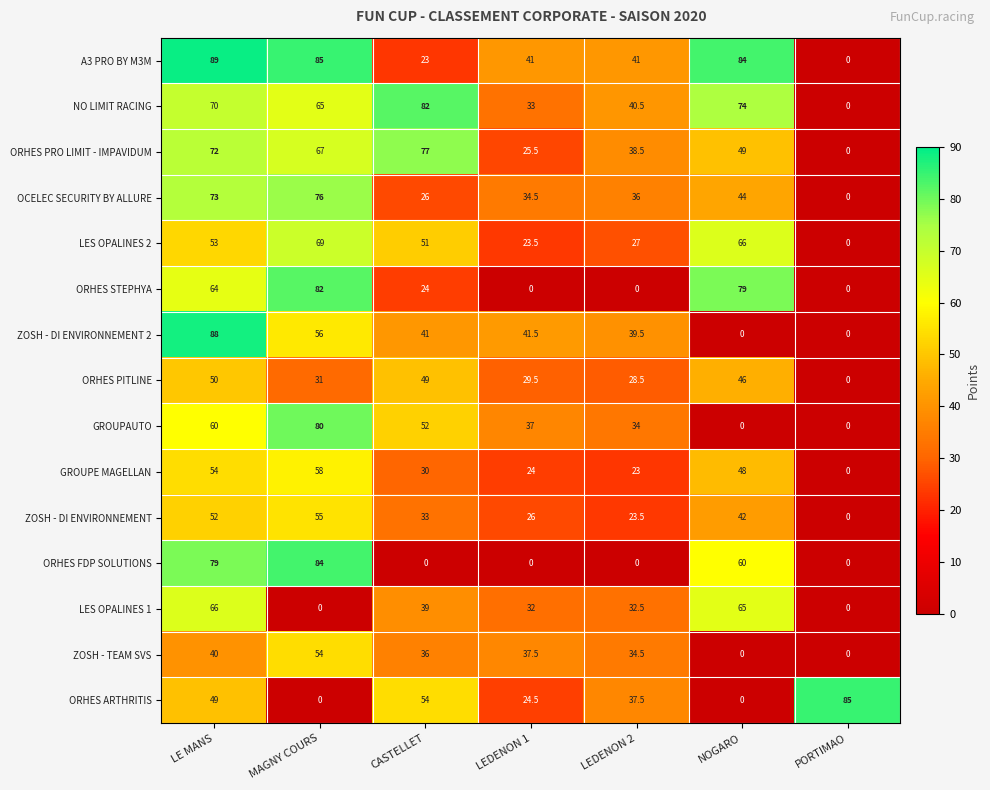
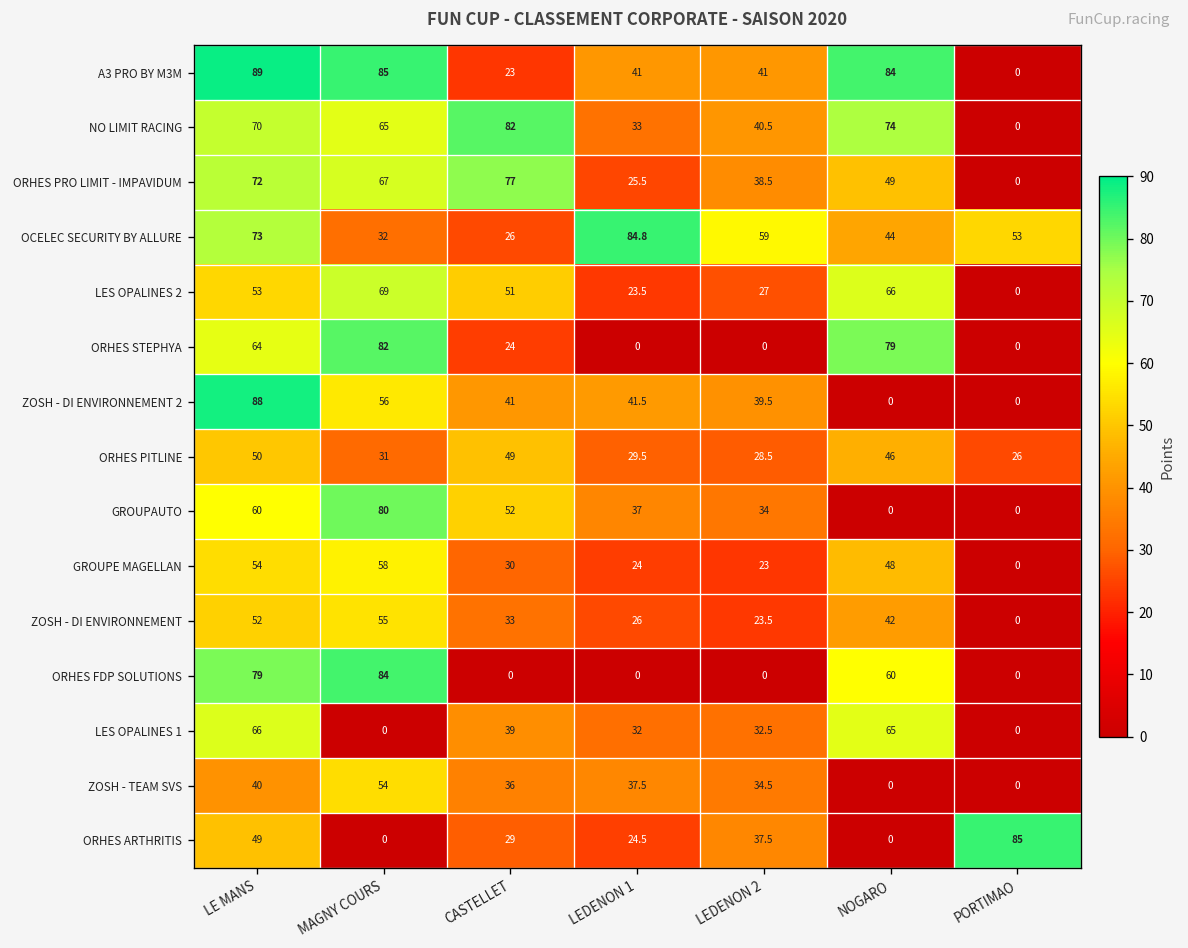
  {
    "A3 PRO BY M3M": {
      "LE MANS": 89,
      "MAGNY COURS": 85,
      "CASTELLET": 23,
      "LEDENON 1": 41,
      "LEDENON 2": 41,
      "NOGARO": 84,
      "PORTIMAO": 0
    },
    "NO LIMIT RACING": {
      "LE MANS": 70,
      "MAGNY COURS": 65,
      "CASTELLET": 82,
      "LEDENON 1": 33,
      "LEDENON 2": 40.5,
      "NOGARO": 74,
      "PORTIMAO": 0
    },
    "ORHES PRO LIMIT - IMPAVIDUM": {
      "LE MANS": 72,
      "MAGNY COURS": 67,
      "CASTELLET": 77,
      "LEDENON 1": 25.5,
      "LEDENON 2": 38.5,
      "NOGARO": 49,
      "PORTIMAO": 0
    },
    "OCELEC SECURITY BY ALLURE": {
      "LE MANS": 73,
-     "MAGNY COURS": 76,
+     "MAGNY COURS": 32,
      "CASTELLET": 26,
-     "LEDENON 1": 34.5,
-     "LEDENON 2": 36,
+     "LEDENON 1": 84.8,
+     "LEDENON 2": 59,
      "NOGARO": 44,
-     "PORTIMAO": 0
+     "PORTIMAO": 53
    },
    "LES OPALINES 2": {
      "LE MANS": 53,
      "MAGNY COURS": 69,
      "CASTELLET": 51,
      "LEDENON 1": 23.5,
      "LEDENON 2": 27,
      "NOGARO": 66,
      "PORTIMAO": 0
    },
    "ORHES STEPHYA": {
      "LE MANS": 64,
      "MAGNY COURS": 82,
      "CASTELLET": 24,
      "LEDENON 1": 0,
      "LEDENON 2": 0,
      "NOGARO": 79,
      "PORTIMAO": 0
    },
    "ZOSH - DI ENVIRONNEMENT 2": {
      "LE MANS": 88,
      "MAGNY COURS": 56,
      "CASTELLET": 41,
      "LEDENON 1": 41.5,
      "LEDENON 2": 39.5,
      "NOGARO": 0,
      "PORTIMAO": 0
    },
    "ORHES PITLINE": {
      "LE MANS": 50,
      "MAGNY COURS": 31,
      "CASTELLET": 49,
      "LEDENON 1": 29.5,
      "LEDENON 2": 28.5,
      "NOGARO": 46,
-     "PORTIMAO": 0
+     "PORTIMAO": 26
    },
    "GROUPAUTO": {
      "LE MANS": 60,
      "MAGNY COURS": 80,
      "CASTELLET": 52,
      "LEDENON 1": 37,
      "LEDENON 2": 34,
      "NOGARO": 0,
      "PORTIMAO": 0
    },
    "GROUPE MAGELLAN": {
      "LE MANS": 54,
      "MAGNY COURS": 58,
      "CASTELLET": 30,
      "LEDENON 1": 24,
      "LEDENON 2": 23,
      "NOGARO": 48,
      "PORTIMAO": 0
    },
    "ZOSH - DI ENVIRONNEMENT": {
      "LE MANS": 52,
      "MAGNY COURS": 55,
      "CASTELLET": 33,
      "LEDENON 1": 26,
      "LEDENON 2": 23.5,
      "NOGARO": 42,
      "PORTIMAO": 0
    },
    "ORHES FDP SOLUTIONS": {
      "LE MANS": 79,
      "MAGNY COURS": 84,
      "CASTELLET": 0,
      "LEDENON 1": 0,
      "LEDENON 2": 0,
      "NOGARO": 60,
      "PORTIMAO": 0
    },
    "LES OPALINES 1": {
      "LE MANS": 66,
      "MAGNY COURS": 0,
      "CASTELLET": 39,
      "LEDENON 1": 32,
      "LEDENON 2": 32.5,
      "NOGARO": 65,
      "PORTIMAO": 0
    },
    "ZOSH - TEAM SVS": {
      "LE MANS": 40,
      "MAGNY COURS": 54,
      "CASTELLET": 36,
      "LEDENON 1": 37.5,
      "LEDENON 2": 34.5,
      "NOGARO": 0,
      "PORTIMAO": 0
    },
    "ORHES ARTHRITIS": {
      "LE MANS": 49,
      "MAGNY COURS": 0,
-     "CASTELLET": 54,
+     "CASTELLET": 29,
      "LEDENON 1": 24.5,
      "LEDENON 2": 37.5,
      "NOGARO": 0,
      "PORTIMAO": 85
    }
  }
